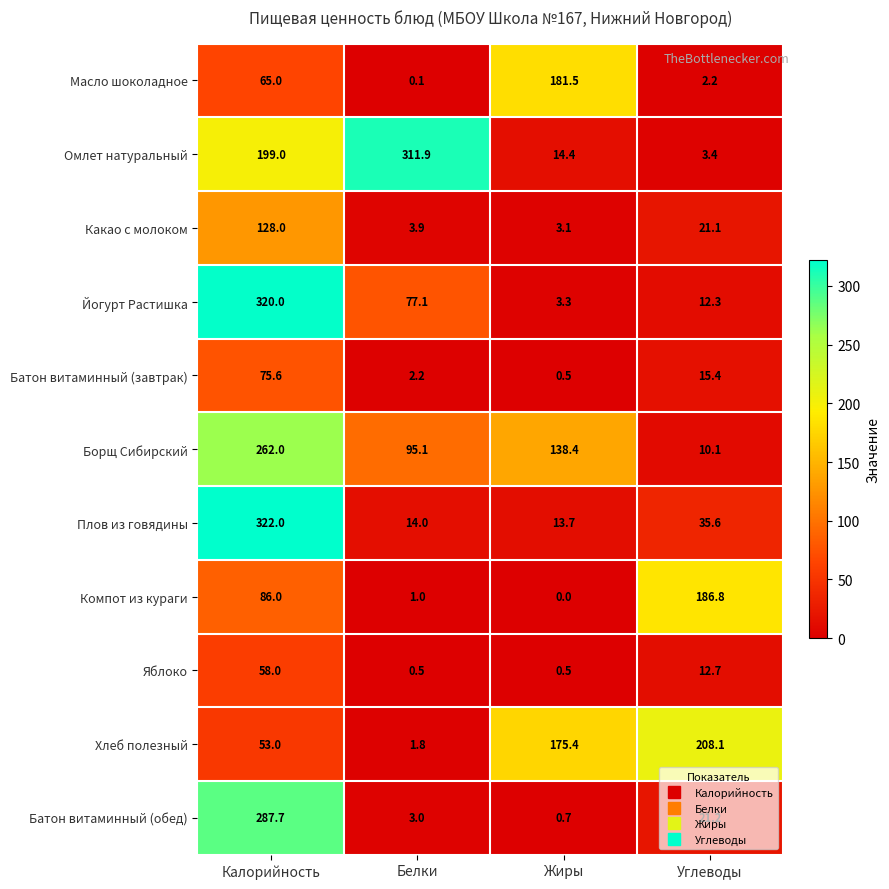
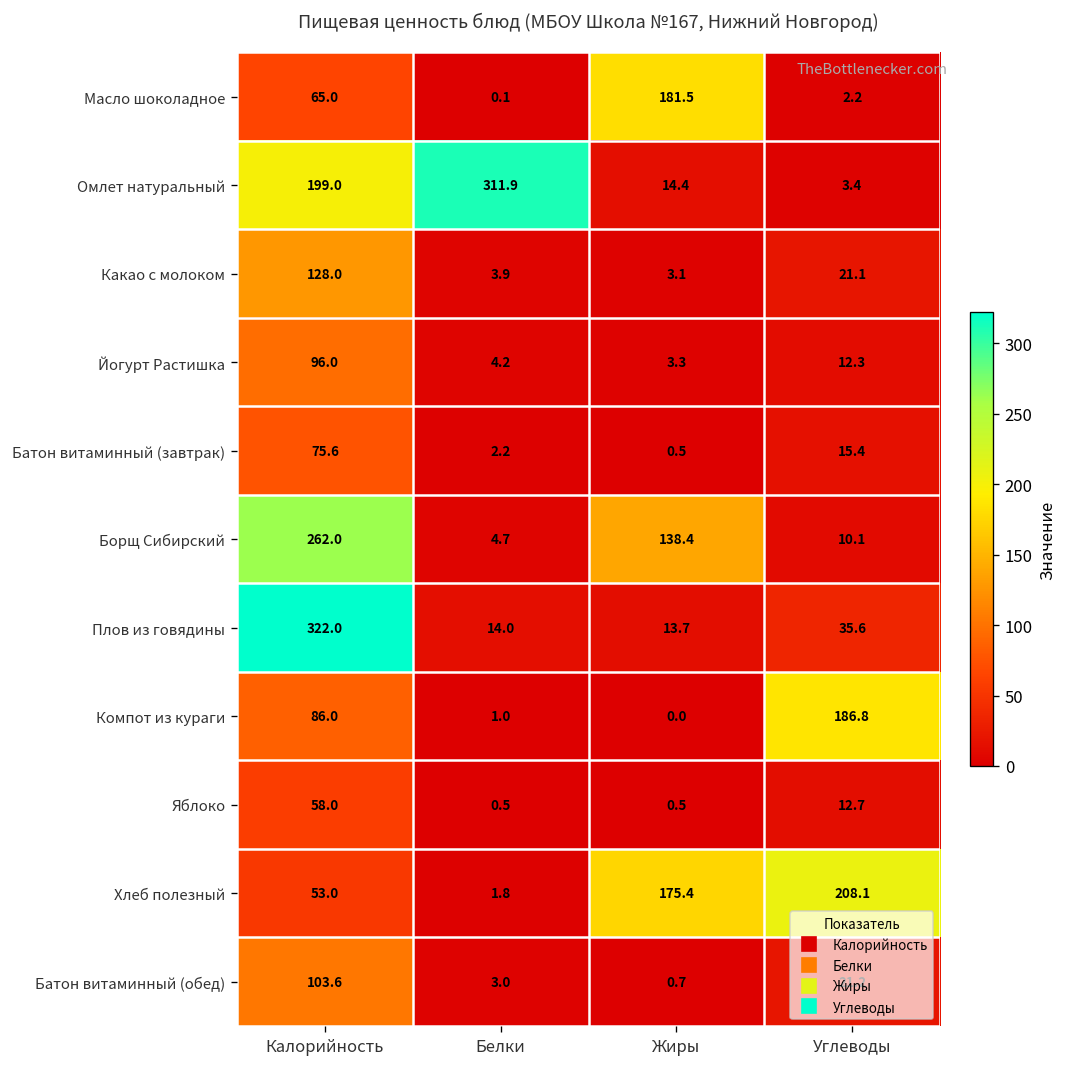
  {
    "Масло шоколадное": {
      "Калорийность": 65.0,
      "Белки": 0.1,
      "Жиры": 181.5
    },
    "Омлет натуральный": {
      "Калорийность": 199.0,
      "Белки": 311.9,
      "Жиры": 14.4,
      "Углеводы": 3.4
    },
    "Какао с молоком": {
      "Калорийность": 128.0,
      "Белки": 3.9,
      "Жиры": 3.1,
      "Углеводы": 21.1
    },
    "Йогурт Растишка": {
-     "Калорийность": 320.0,
-     "Белки": 77.1,
+     "Калорийность": 96.0,
+     "Белки": 4.2,
      "Жиры": 3.3,
      "Углеводы": 12.3
    },
    "Батон витаминный (завтрак)": {
      "Калорийность": 75.6,
      "Белки": 2.2,
      "Жиры": 0.5,
      "Углеводы": 15.4
    },
    "Борщ Сибирский": {
      "Калорийность": 262.0,
-     "Белки": 95.1,
+     "Белки": 4.7,
      "Жиры": 138.4,
      "Углеводы": 10.1
    },
    "Плов из говядины": {
      "Калорийность": 322.0,
      "Белки": 14.0,
      "Жиры": 13.7,
      "Углеводы": 35.6
    },
    "Компот из кураги": {
      "Калорийность": 86.0,
      "Белки": 1.0,
      "Жиры": 0.0,
      "Углеводы": 186.8
    },
    "Яблоко": {
      "Калорийность": 58.0,
      "Белки": 0.5,
      "Жиры": 0.5,
      "Углеводы": 12.7
    },
    "Хлеб полезный": {
      "Калорийность": 53.0,
      "Белки": 1.8,
      "Жиры": 175.4,
      "Углеводы": 208.1
    },
    "Батон витаминный (обед)": {
-     "Калорийность": 287.7,
+     "Калорийность": 103.6,
      "Белки": 3.0,
      "Жиры": 0.7
    }
  }
